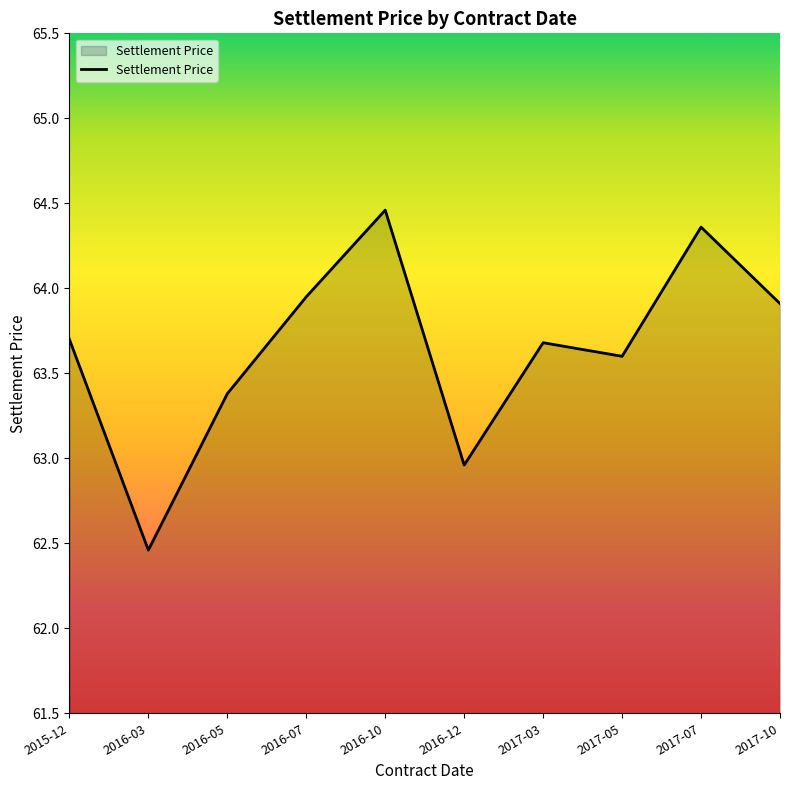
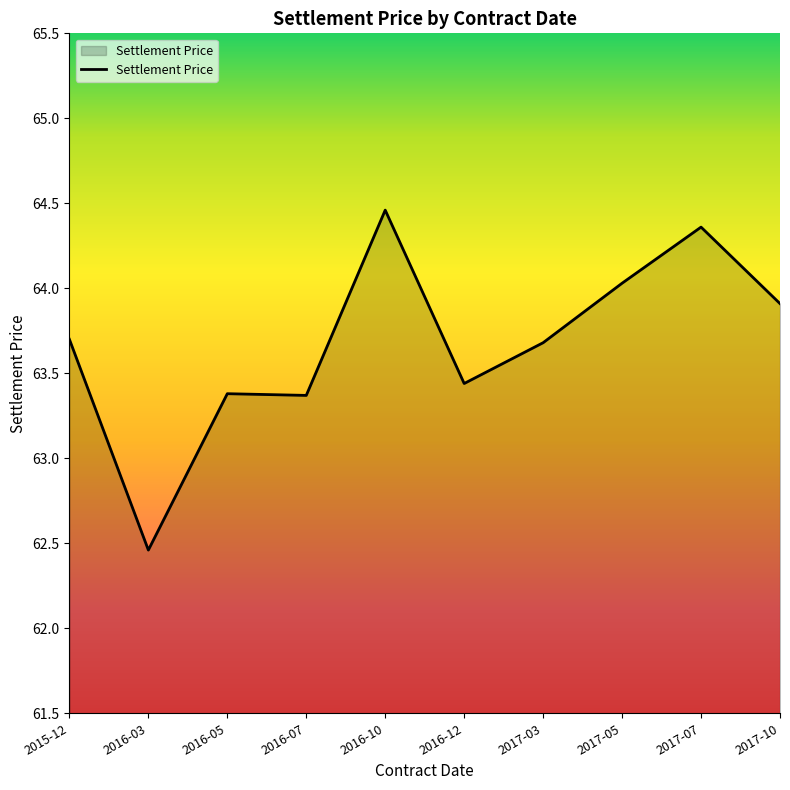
  {
    "2015-12": 63.70,
    "2016-03": 62.46,
    "2016-05": 63.38,
-   "2016-07": 63.95,
+   "2016-07": 63.37,
    "2016-10": 64.46,
-   "2016-12": 62.96,
+   "2016-12": 63.44,
    "2017-03": 63.68,
-   "2017-05": 63.60,
+   "2017-05": 64.03,
    "2017-07": 64.36,
    "2017-10": 63.91
  }
